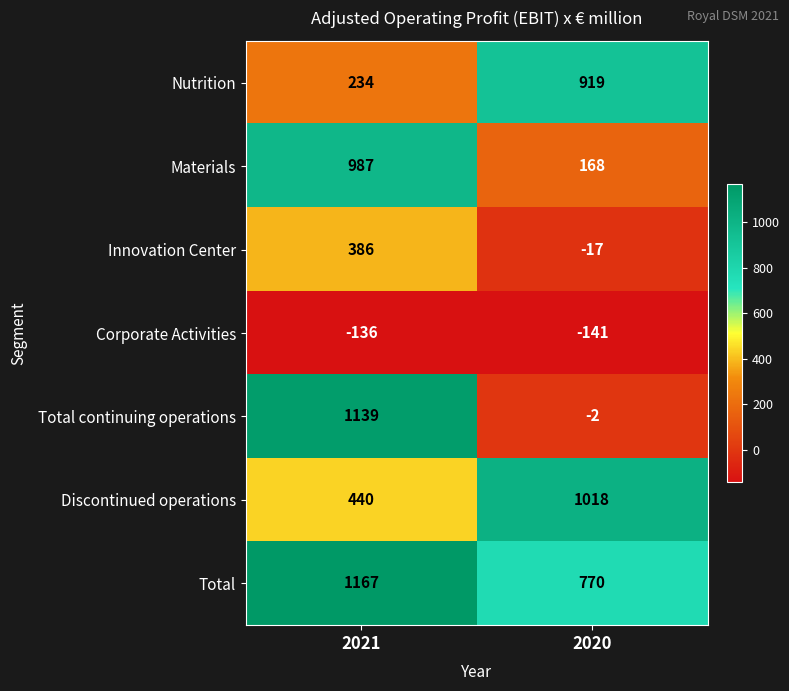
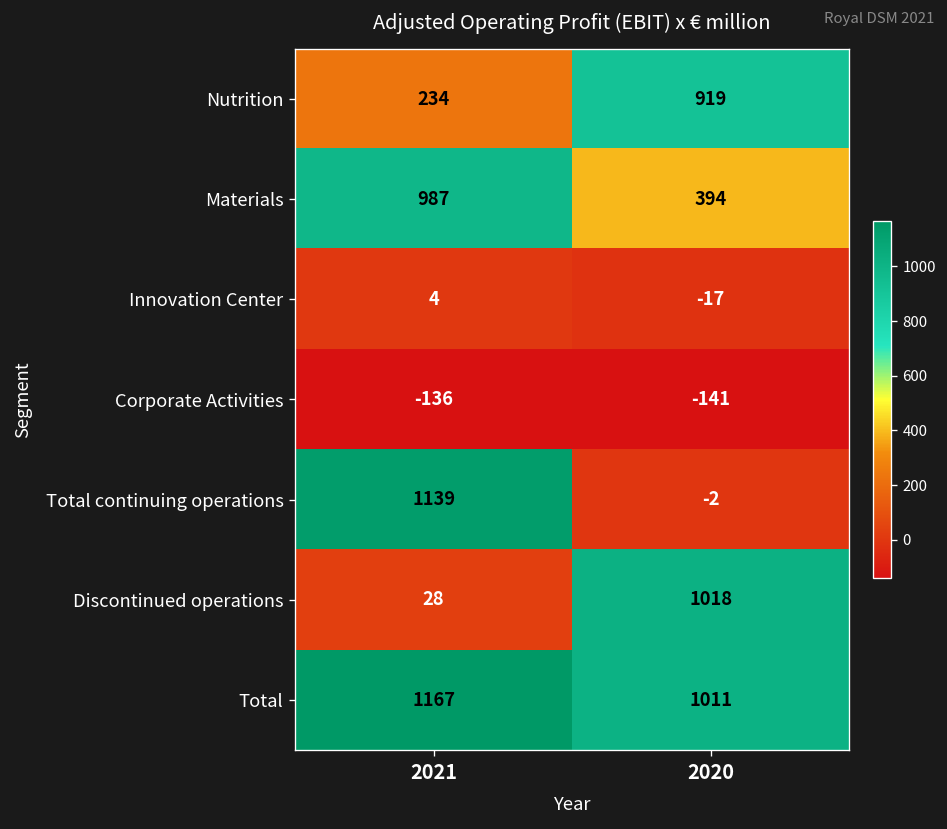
  {
    "Nutrition": {
      "2021": 234,
      "2020": 919
    },
    "Materials": {
      "2021": 987,
-     "2020": 168
+     "2020": 394
    },
    "Innovation Center": {
-     "2021": 386,
+     "2021": 4,
      "2020": -17
    },
    "Corporate Activities": {
      "2021": -136,
      "2020": -141
    },
    "Total continuing operations": {
      "2021": 1139,
      "2020": -2
    },
    "Discontinued operations": {
-     "2021": 440,
+     "2021": 28,
      "2020": 1018
    },
    "Total": {
      "2021": 1167,
-     "2020": 770
+     "2020": 1011
    }
  }
